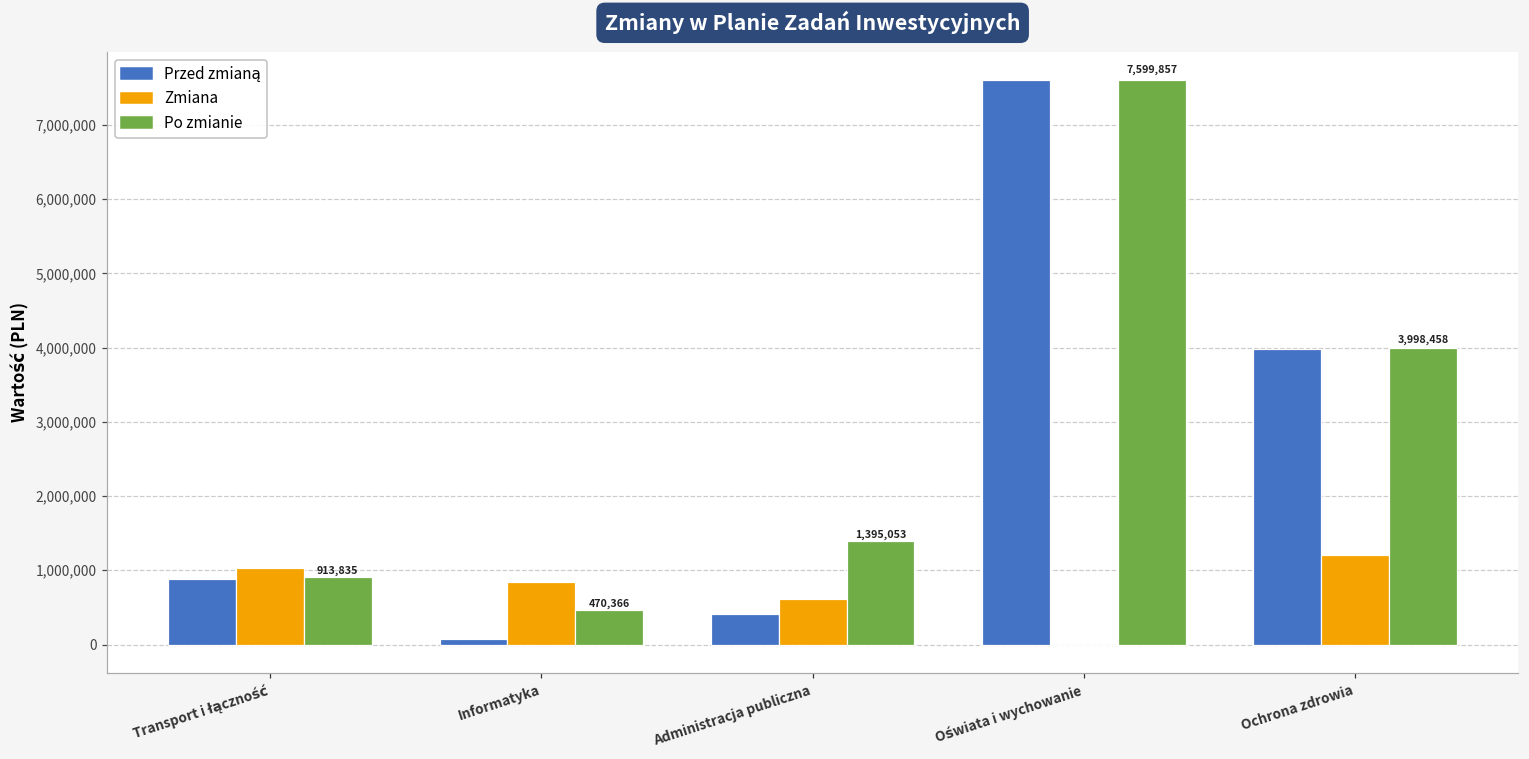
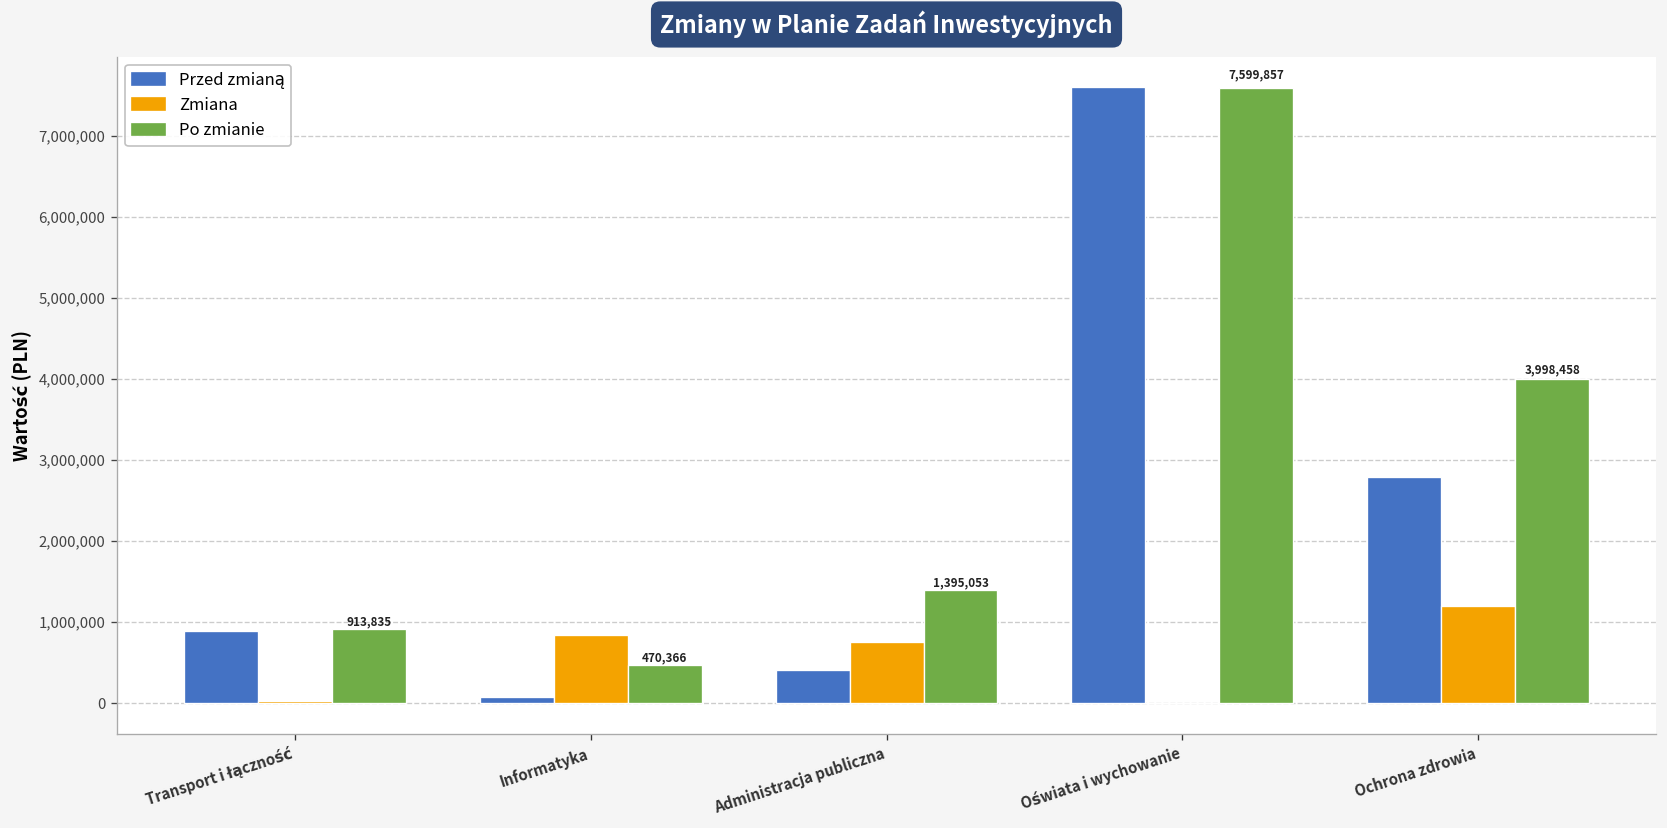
  {
    "Przed zmianą": {
      "Transport i łączność": "900,000",
      "Informatyka": "100,000",
      "Administracja publiczna": "400,000",
      "Oświata i wychowanie": "7,600,000",
-     "Ochrona zdrowia": "4,000,000"
+     "Ochrona zdrowia": "2,800,000"
    },
    "Zmiana": {
-     "Transport i łączność": "1,000,000",
+     "Transport i łączność": "0",
      "Informatyka": "800,000",
-     "Administracja publiczna": "600,000",
+     "Administracja publiczna": "800,000",
      "Ochrona zdrowia": "1,200,000"
    },
    "Po zmianie": {
      "Transport i łączność": "913,835",
      "Informatyka": "470,366",
      "Administracja publiczna": "1,395,053",
      "Oświata i wychowanie": "7,599,857",
      "Ochrona zdrowia": "3,998,458"
    }
  }
